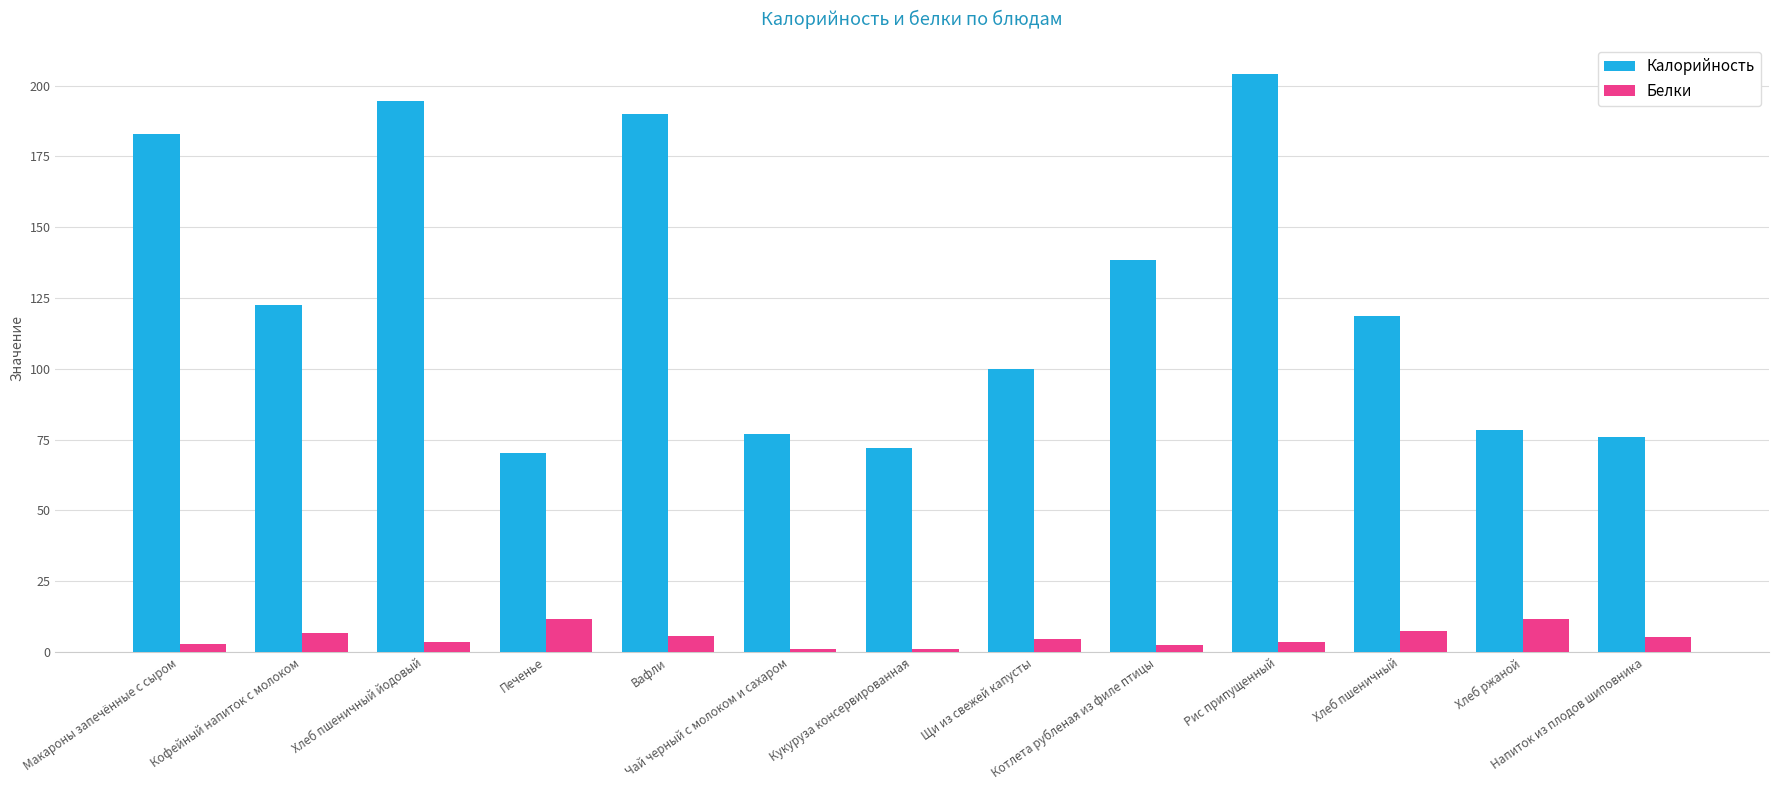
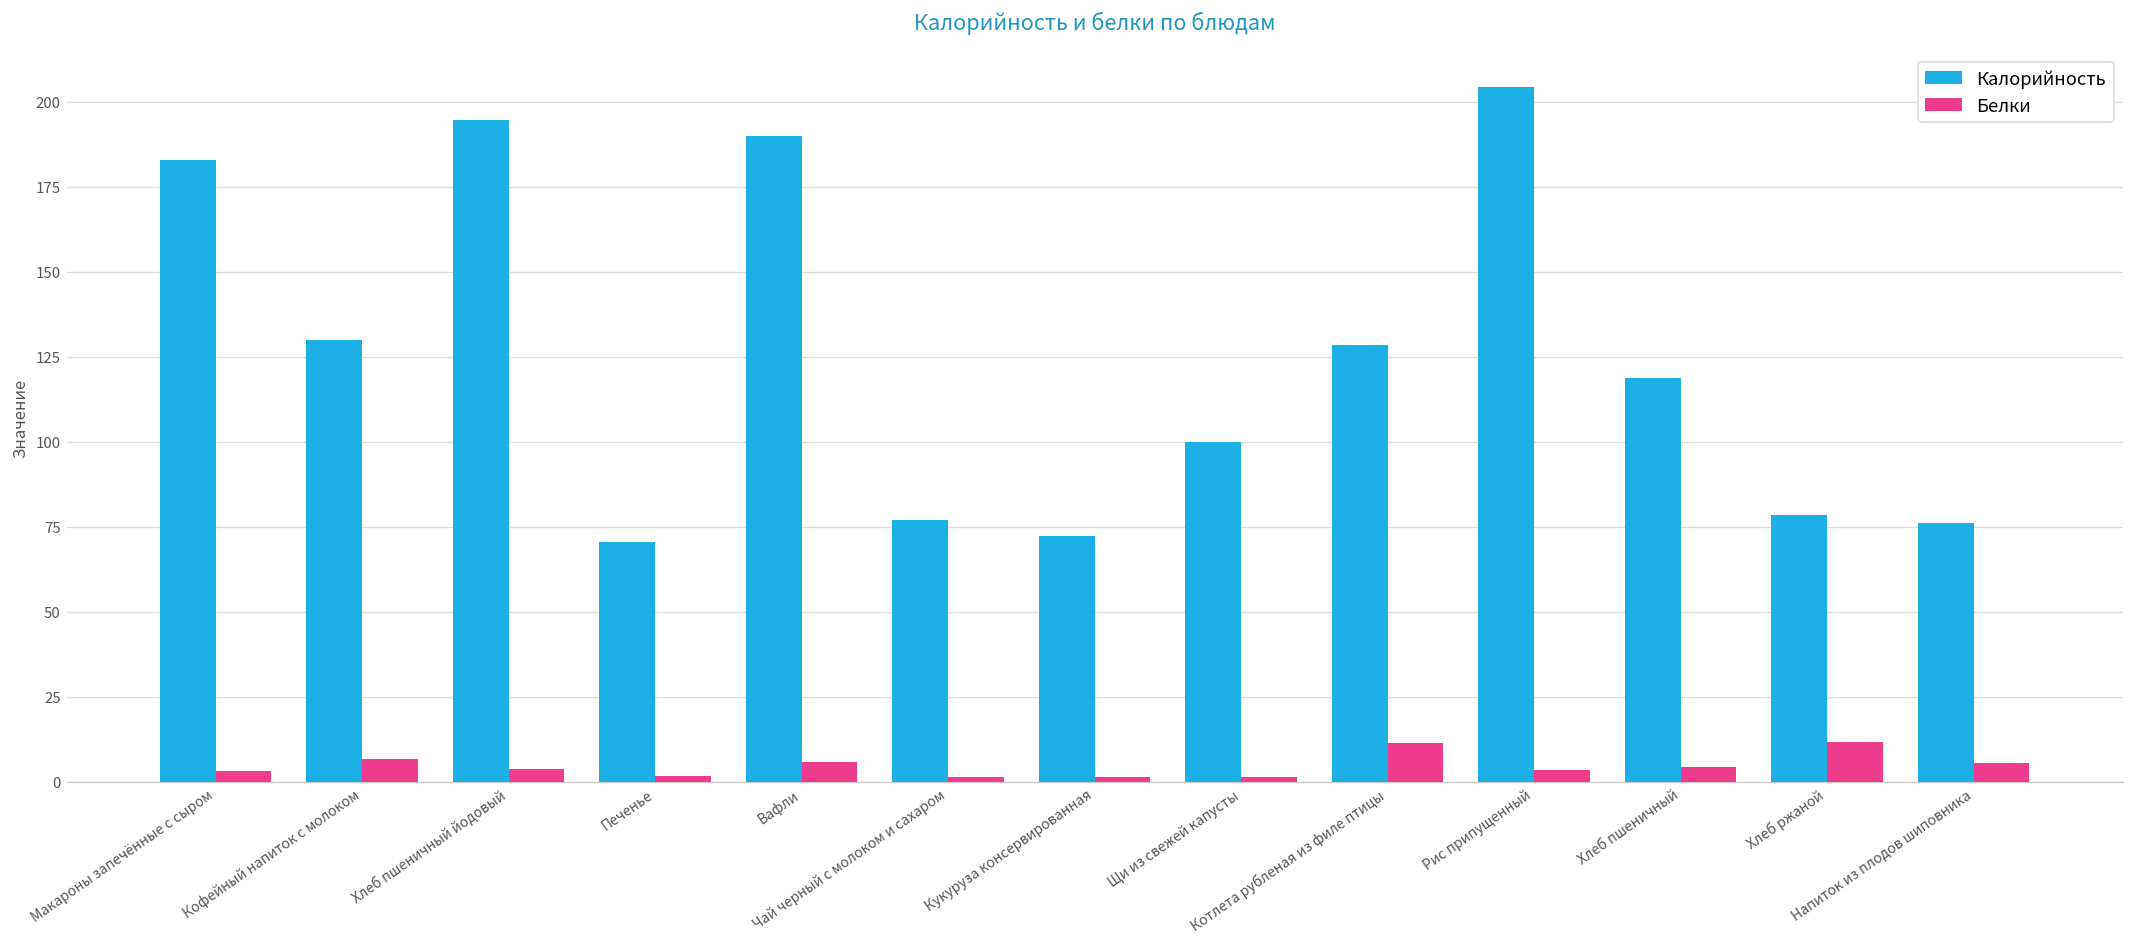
  {
    "Калорийность": {
      "Макароны запечённые с сыром": 183,
-     "Кофейный напиток с молоком": 123,
+     "Кофейный напиток с молоком": 130,
      "Хлеб пшеничный йодовый": 195,
      "Печенье": 70,
      "Вафли": 190,
      "Чай черный с молоком и сахаром": 77,
      "Кукуруза консервированная": 72,
      "Щи из свежей капусты": 100,
-     "Котлета рубленая из филе птицы": 139,
+     "Котлета рубленая из филе птицы": 129,
      "Рис припущенный": 204,
      "Хлеб пшеничный": 119,
      "Хлеб ржаной": 79,
      "Напиток из плодов шиповника": 76
    },
    "Белки": {
      "Макароны запечённые с сыром": 3,
      "Кофейный напиток с молоком": 7,
      "Хлеб пшеничный йодовый": 4,
-     "Печенье": 12,
+     "Печенье": 2,
      "Вафли": 6,
      "Чай черный с молоком и сахаром": 1,
      "Кукуруза консервированная": 1,
-     "Щи из свежей капусты": 4,
-     "Котлета рубленая из филе птицы": 2,
+     "Щи из свежей капусты": 1,
+     "Котлета рубленая из филе птицы": 11,
      "Рис припущенный": 4,
-     "Хлеб пшеничный": 8,
+     "Хлеб пшеничный": 4,
      "Хлеб ржаной": 12,
      "Напиток из плодов шиповника": 5
    }
  }
